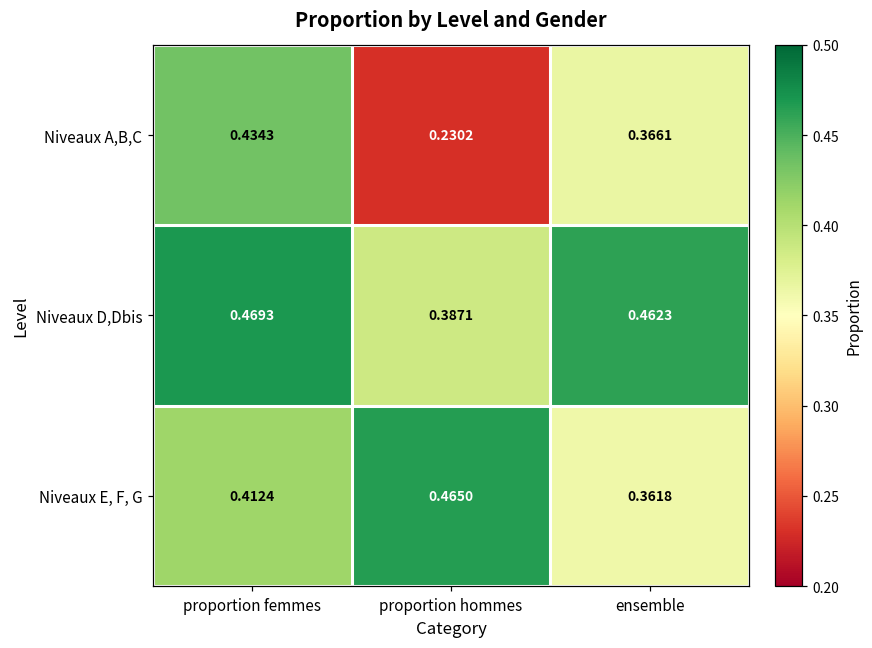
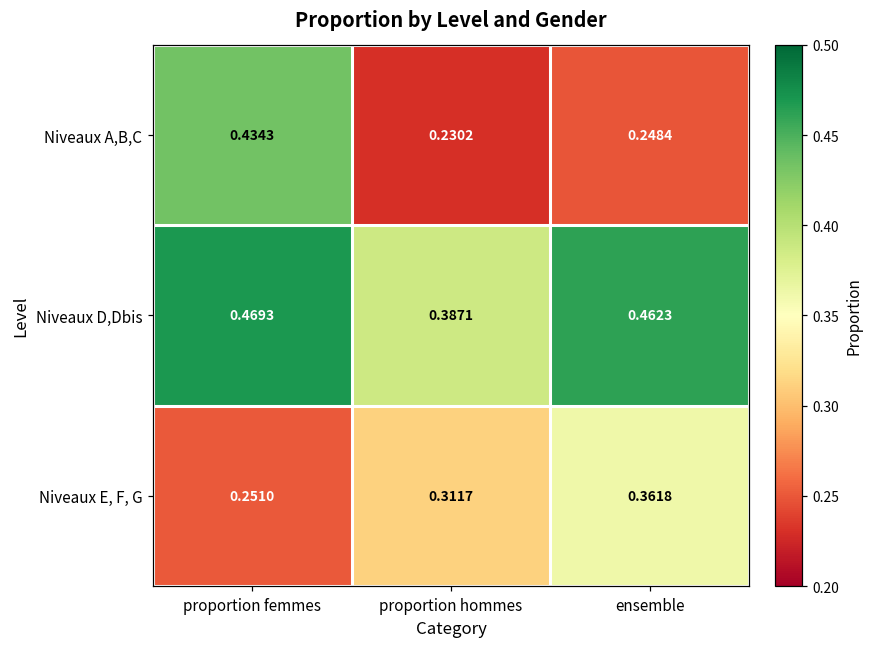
  {
    "Niveaux A,B,C": {
      "proportion femmes": 0.4343,
      "proportion hommes": 0.2302,
-     "ensemble": 0.3661
+     "ensemble": 0.2484
    },
    "Niveaux D,Dbis": {
      "proportion femmes": 0.4693,
      "proportion hommes": 0.3871,
      "ensemble": 0.4623
    },
    "Niveaux E, F, G": {
-     "proportion femmes": 0.4124,
-     "proportion hommes": 0.4650,
+     "proportion femmes": 0.2510,
+     "proportion hommes": 0.3117,
      "ensemble": 0.3618
    }
  }
